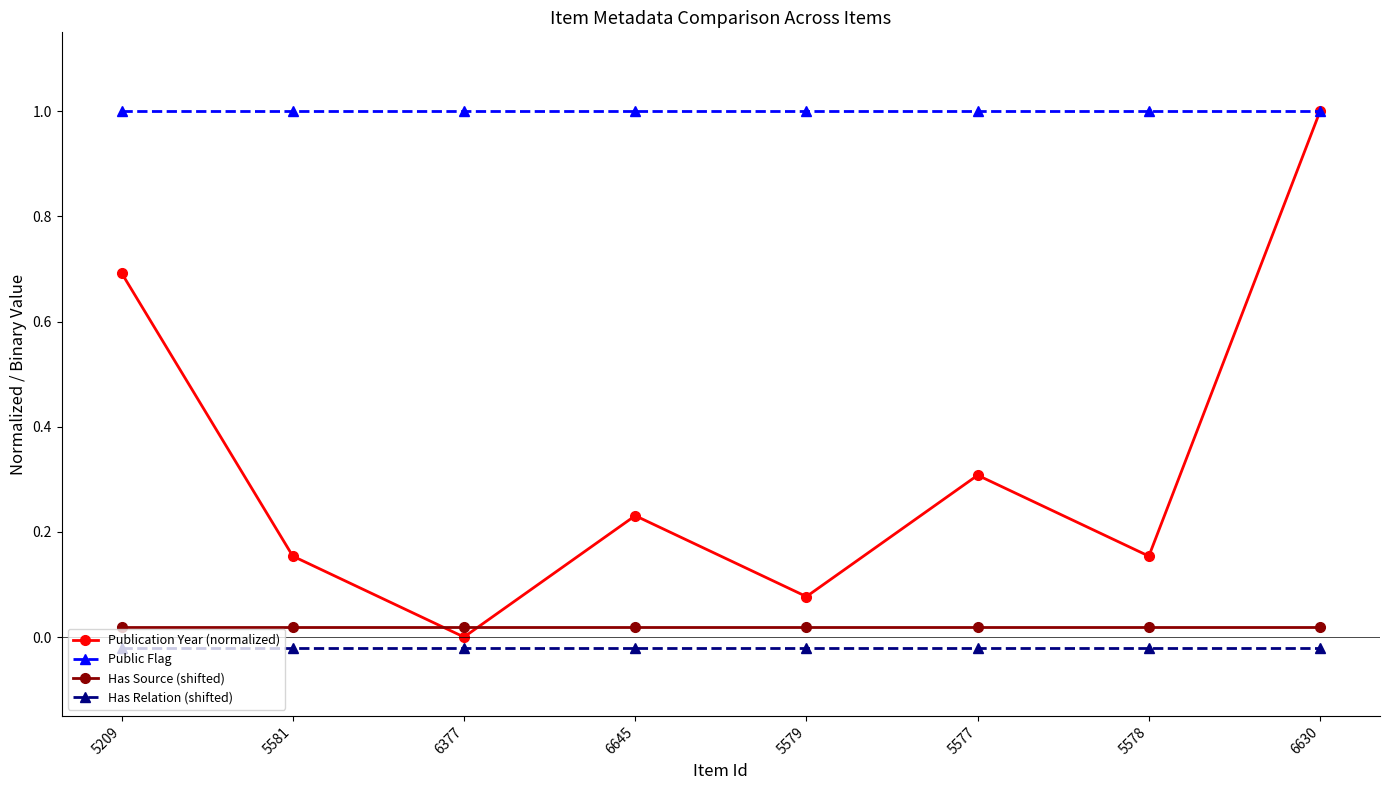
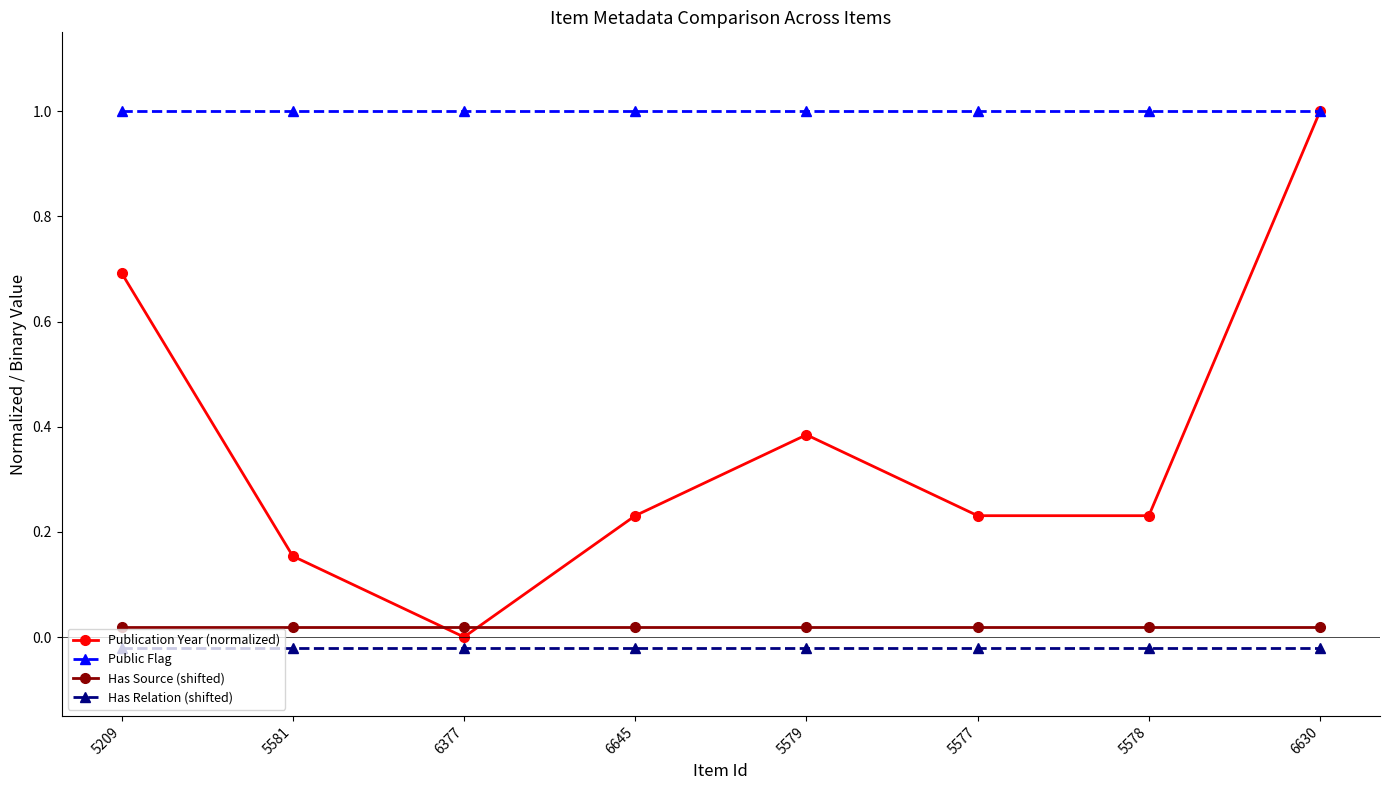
  {
    "Publication Year (normalized)": {
      "5209": 0.69,
      "5581": 0.15,
      "6377": 0.00,
      "6645": 0.23,
-     "5579": 0.08,
-     "5577": 0.31,
-     "5578": 0.15
+     "5579": 0.38,
+     "5577": 0.23,
+     "5578": 0.23
    },
    "Public Flag": {
      "5209": 1.00,
      "5581": 1.00,
      "6377": 1.00,
      "6645": 1.00,
      "5579": 1.00,
      "5577": 1.00,
      "5578": 1.00
    },
    "Has Source (shifted)": {
      "5209": 0.02,
      "5581": 0.02,
      "6377": 0.02,
      "6645": 0.02,
      "5579": 0.02,
      "5577": 0.02,
      "5578": 0.02,
      "6630": 0.02
    },
    "Has Relation (shifted)": {
      "5581": -0.02,
      "6377": -0.02,
      "6645": -0.02,
      "5579": -0.02,
      "5577": -0.02,
      "5578": -0.02,
      "6630": -0.02
    }
  }
